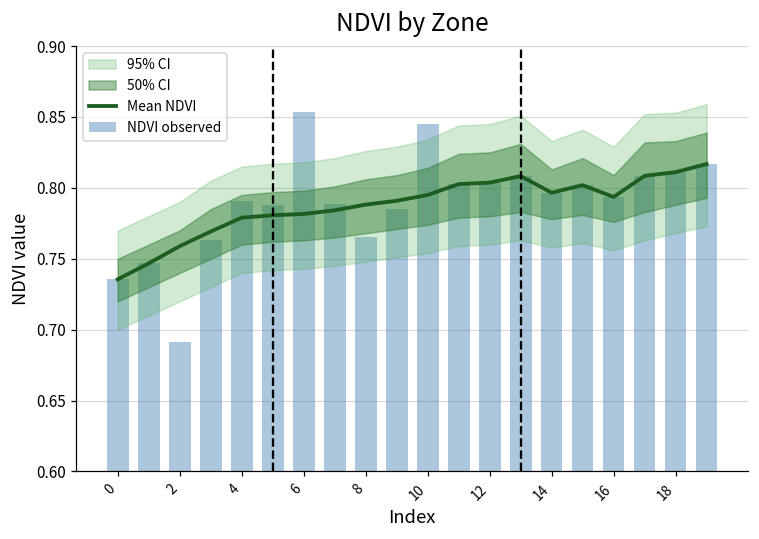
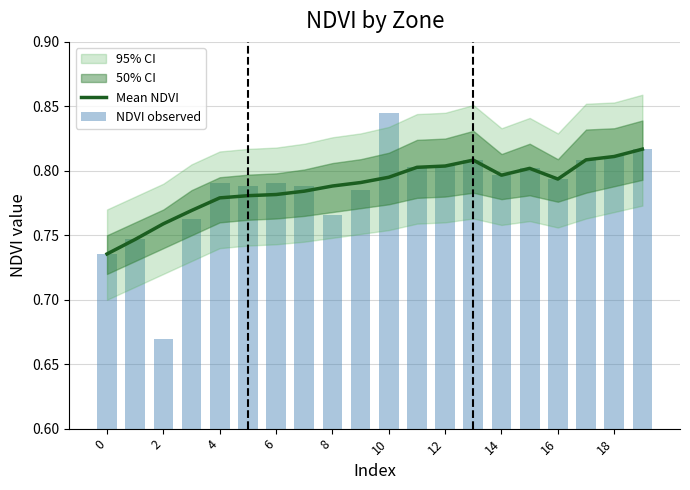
  {
    "NDVI observed": {
      "0": 0.736,
-     "2": 0.691,
+     "2": 0.670,
      "4": 0.791,
-     "6": 0.853,
+     "6": 0.791,
      "8": 0.765,
      "10": 0.845,
      "12": 0.804,
      "14": 0.797,
      "16": 0.794,
      "18": 0.811
    }
  }
